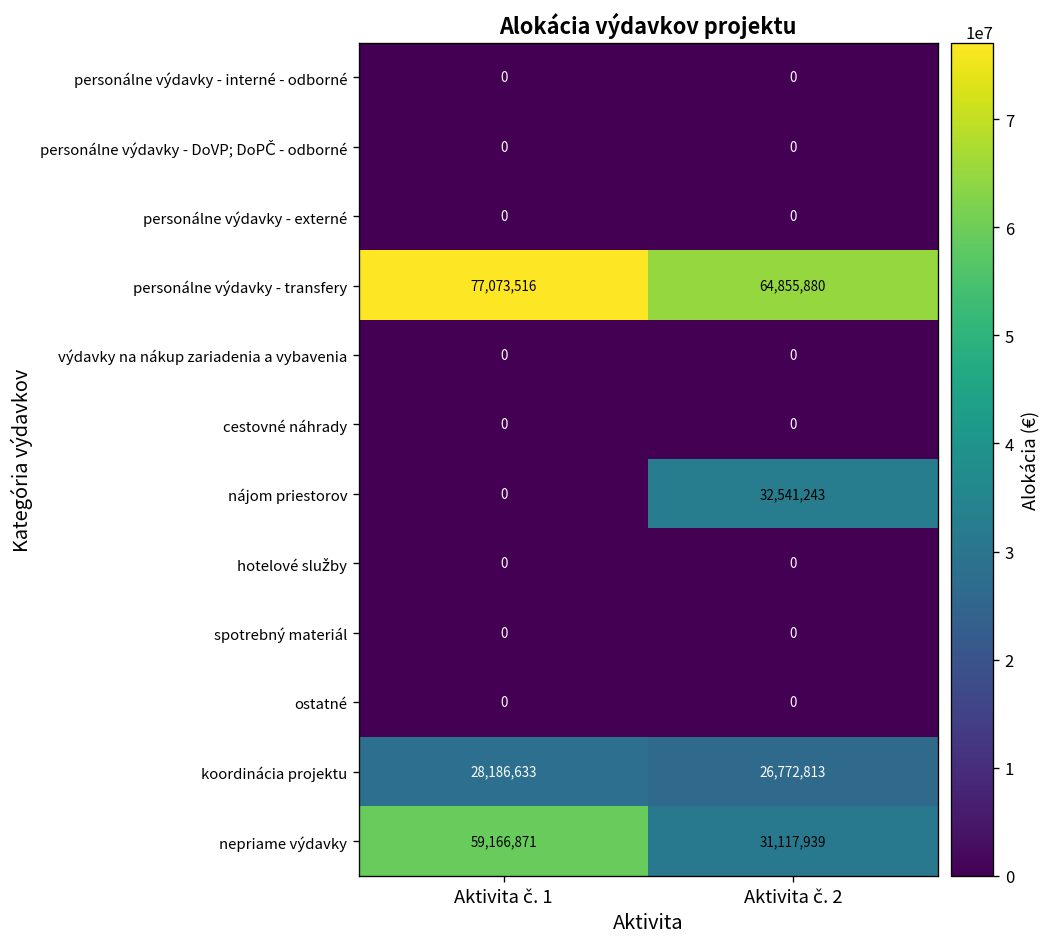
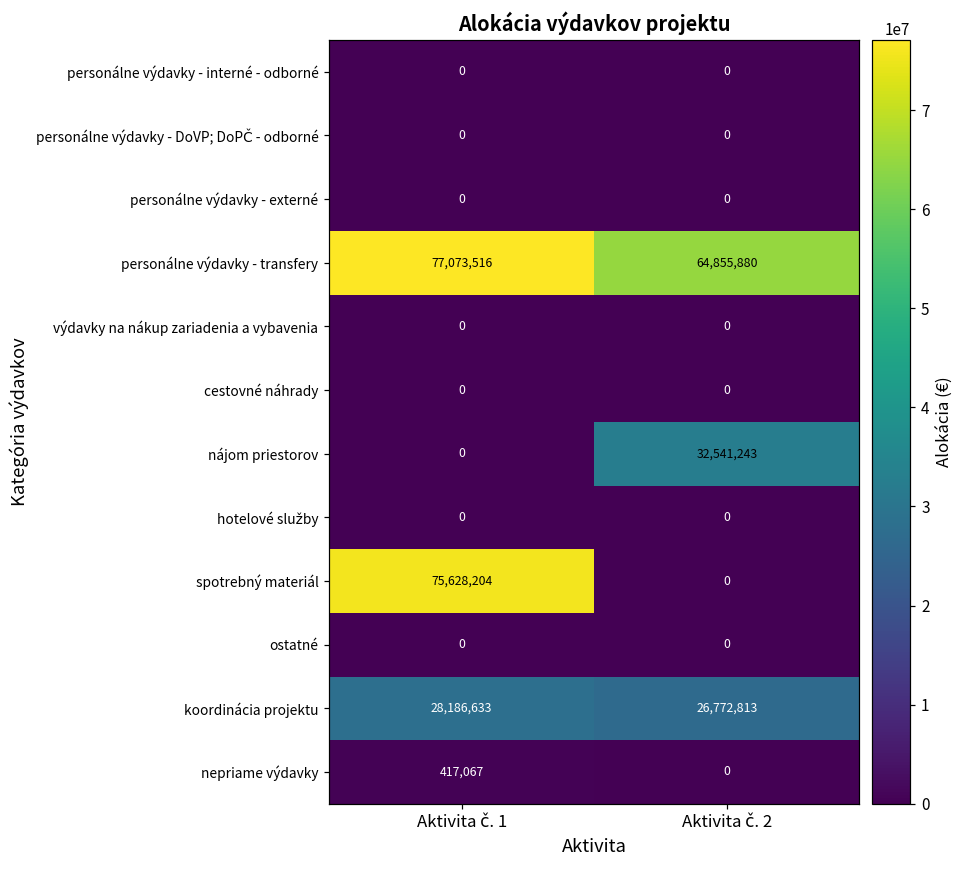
  {
    "personálne výdavky - interné - odborné": {
      "Aktivita č. 1": "0",
      "Aktivita č. 2": "0"
    },
    "personálne výdavky - DoVP; DoPČ - odborné": {
      "Aktivita č. 1": "0",
      "Aktivita č. 2": "0"
    },
    "personálne výdavky - externé": {
      "Aktivita č. 1": "0",
      "Aktivita č. 2": "0"
    },
    "personálne výdavky - transfery": {
      "Aktivita č. 1": "77,073,516",
      "Aktivita č. 2": "64,855,880"
    },
    "výdavky na nákup zariadenia a vybavenia": {
      "Aktivita č. 1": "0",
      "Aktivita č. 2": "0"
    },
    "cestovné náhrady": {
      "Aktivita č. 1": "0",
      "Aktivita č. 2": "0"
    },
    "nájom priestorov": {
      "Aktivita č. 1": "0",
      "Aktivita č. 2": "32,541,243"
    },
    "hotelové služby": {
      "Aktivita č. 1": "0",
      "Aktivita č. 2": "0"
    },
    "spotrebný materiál": {
-     "Aktivita č. 1": "0",
+     "Aktivita č. 1": "75,628,204",
      "Aktivita č. 2": "0"
    },
    "ostatné": {
      "Aktivita č. 1": "0",
      "Aktivita č. 2": "0"
    },
    "koordinácia projektu": {
      "Aktivita č. 1": "28,186,633",
      "Aktivita č. 2": "26,772,813"
    },
    "nepriame výdavky": {
-     "Aktivita č. 1": "59,166,871",
-     "Aktivita č. 2": "31,117,939"
+     "Aktivita č. 1": "417,067",
+     "Aktivita č. 2": "0"
    }
  }
